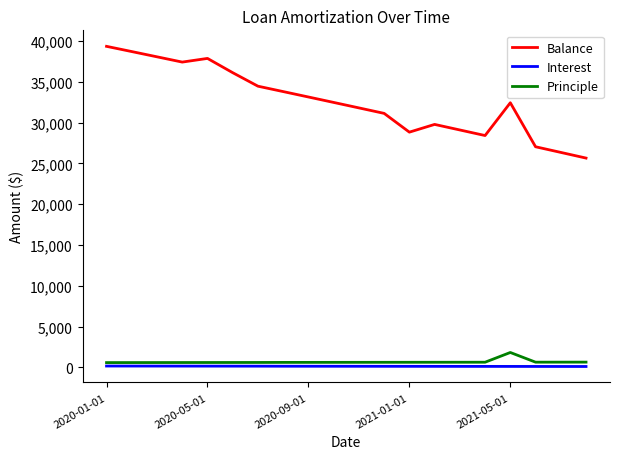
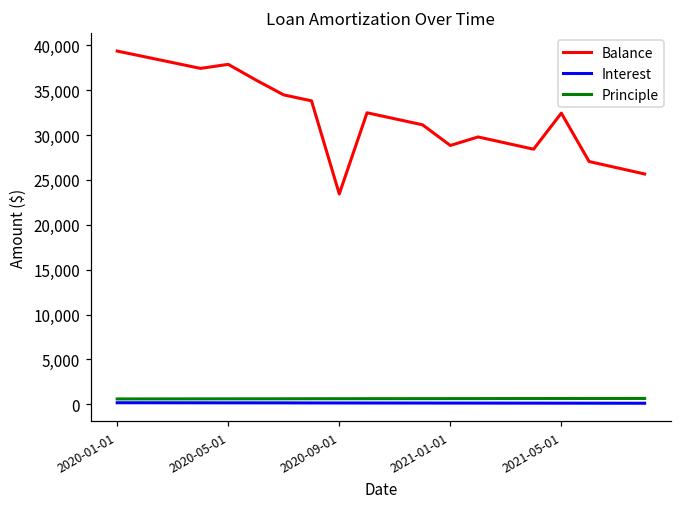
  {
    "Balance": {
      "2020-01-01": "39,000",
      "2020-05-01": "38,000",
-     "2020-09-01": "33,000",
+     "2020-09-01": "23,000",
      "2021-01-01": "29,000",
      "2021-05-01": "32,000"
    },
    "Interest": {
      "2020-01-01": "0",
      "2020-05-01": "0",
      "2020-09-01": "0",
      "2021-01-01": "0",
      "2021-05-01": "0"
    },
    "Principle": {
      "2020-01-01": "1,000",
      "2020-05-01": "1,000",
      "2020-09-01": "1,000",
      "2021-01-01": "1,000",
-     "2021-05-01": "2,000"
+     "2021-05-01": "1,000"
    }
  }
